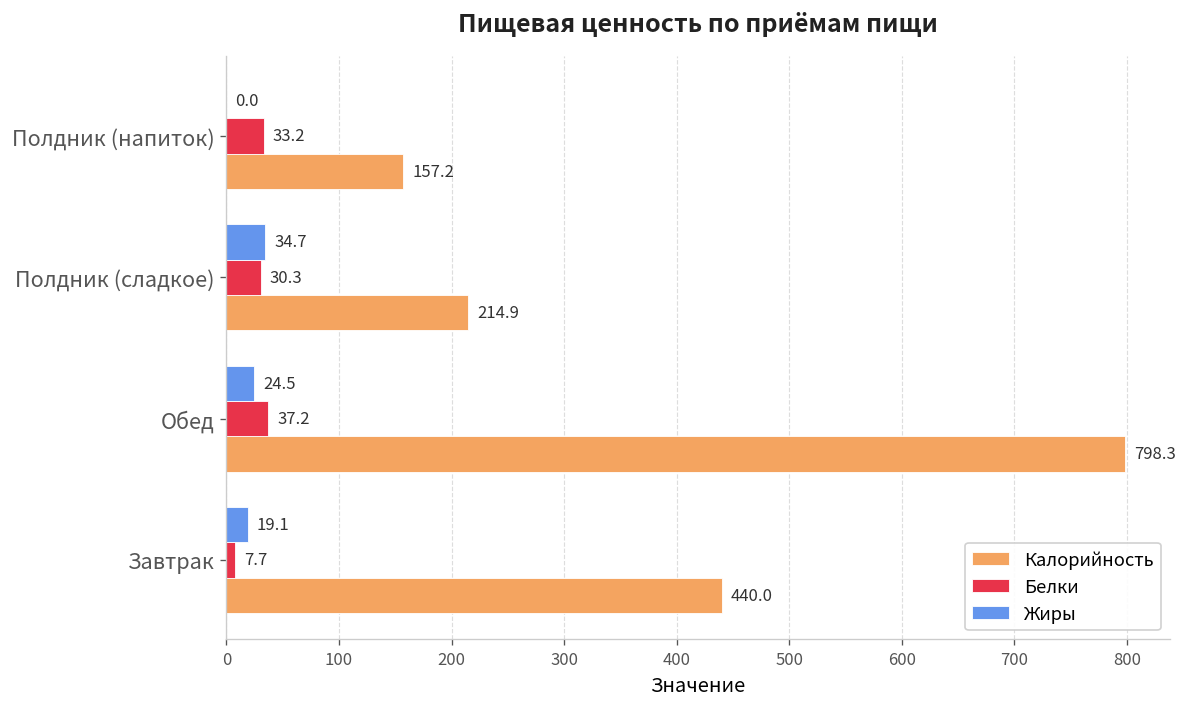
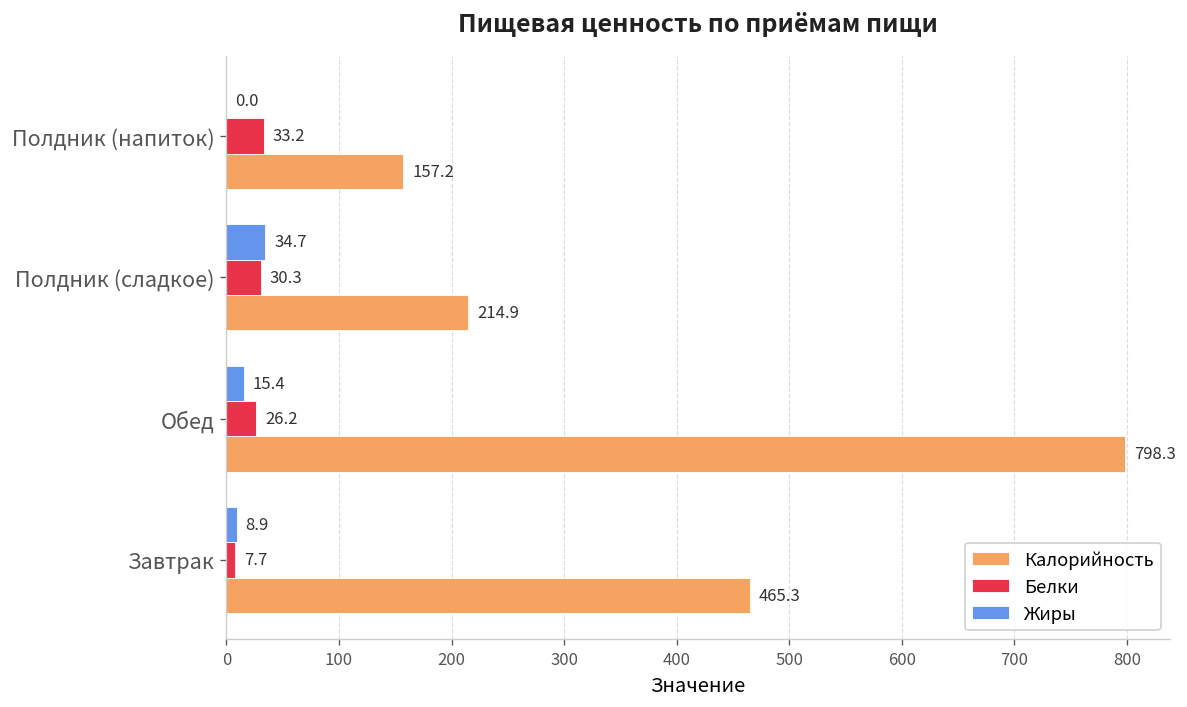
  {
    "Калорийность": {
      "Полдник (напиток)": 157.2,
      "Полдник (сладкое)": 214.9,
      "Обед": 798.3,
-     "Завтрак": 440.0
+     "Завтрак": 465.3
    },
    "Белки": {
      "Полдник (напиток)": 33.2,
      "Полдник (сладкое)": 30.3,
-     "Обед": 37.2,
+     "Обед": 26.2,
      "Завтрак": 7.7
    },
    "Жиры": {
      "Полдник (напиток)": 0.0,
      "Полдник (сладкое)": 34.7,
-     "Обед": 24.5,
-     "Завтрак": 19.1
+     "Обед": 15.4,
+     "Завтрак": 8.9
    }
  }
